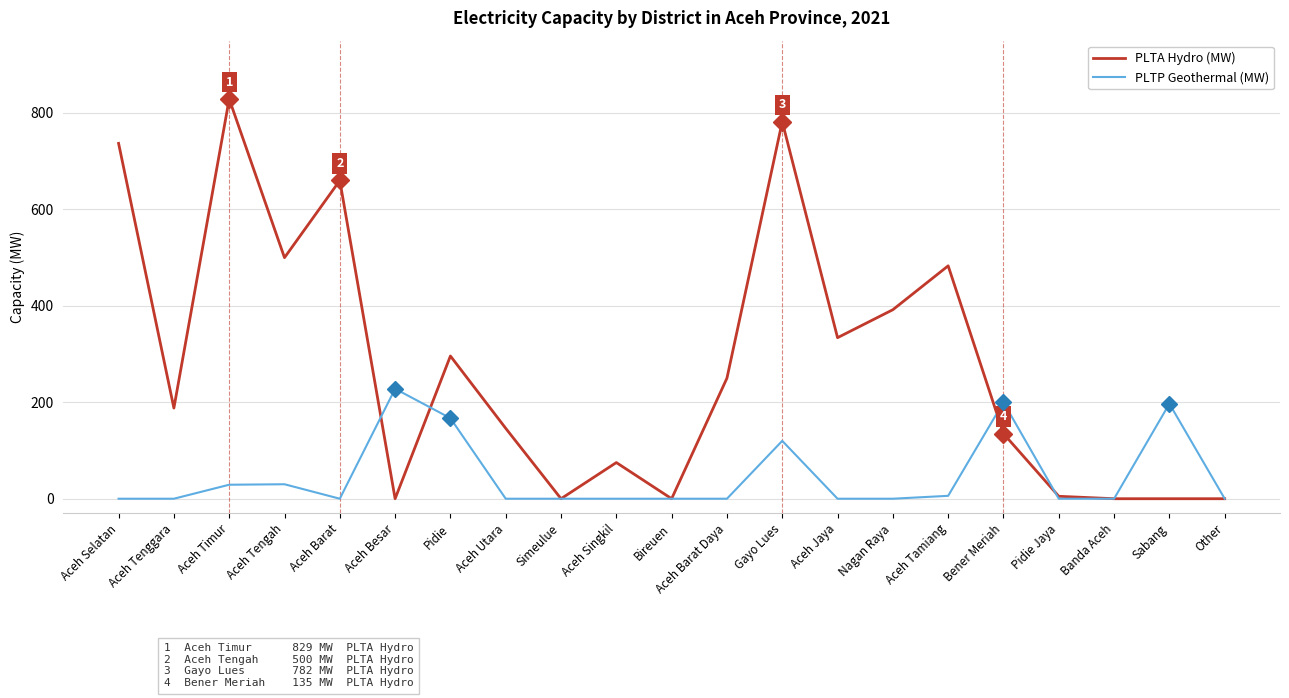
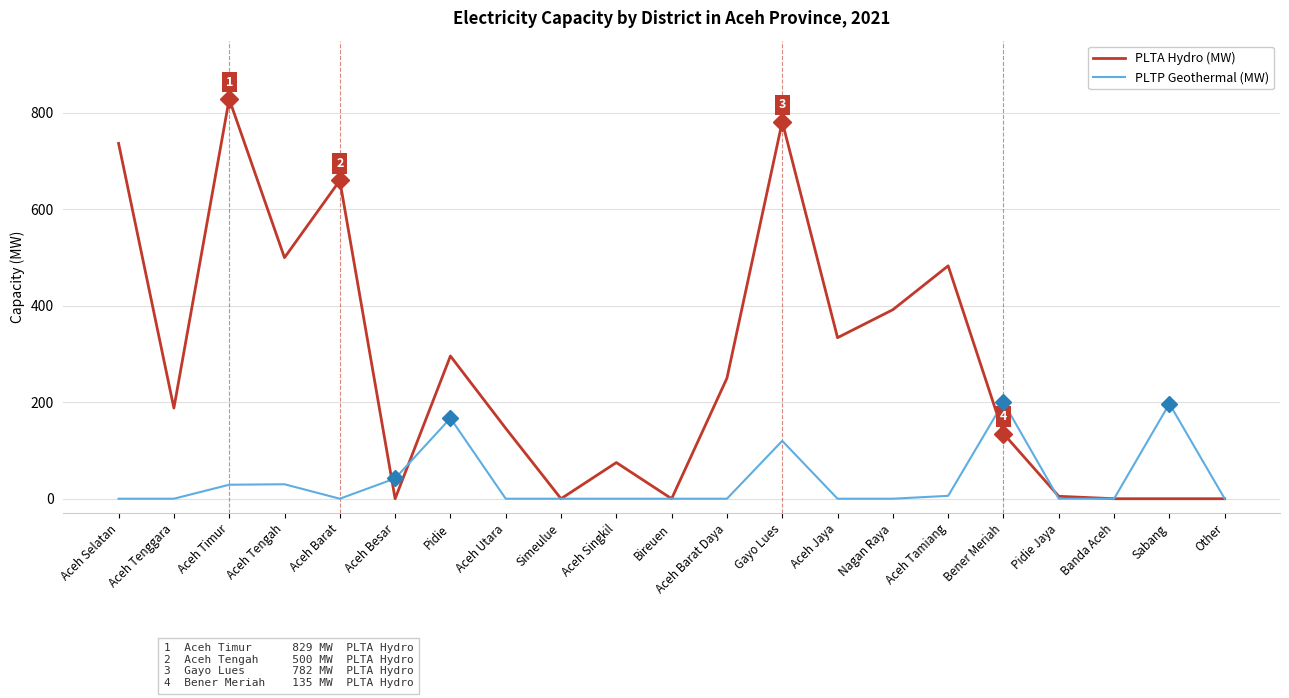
  {
    "PLTP Geothermal (MW)": {
      "Aceh Selatan": 0,
      "Aceh Tenggara": 0,
      "Aceh Timur": 30,
      "Aceh Tengah": 30,
      "Aceh Barat": 0,
-     "Aceh Besar": 230,
+     "Aceh Besar": 40,
      "Aceh Utara": 0,
      "Aceh Singkil": 0,
      "Aceh Barat Daya": 0,
      "Gayo Lues": 120,
      "Aceh Jaya": 0,
      "Nagan Raya": 0,
      "Aceh Tamiang": 10
    }
  }
